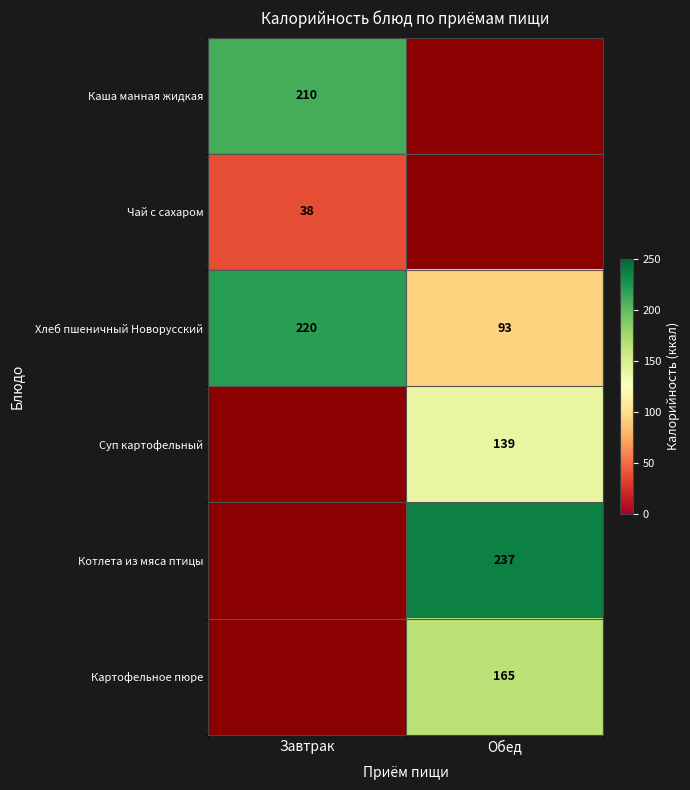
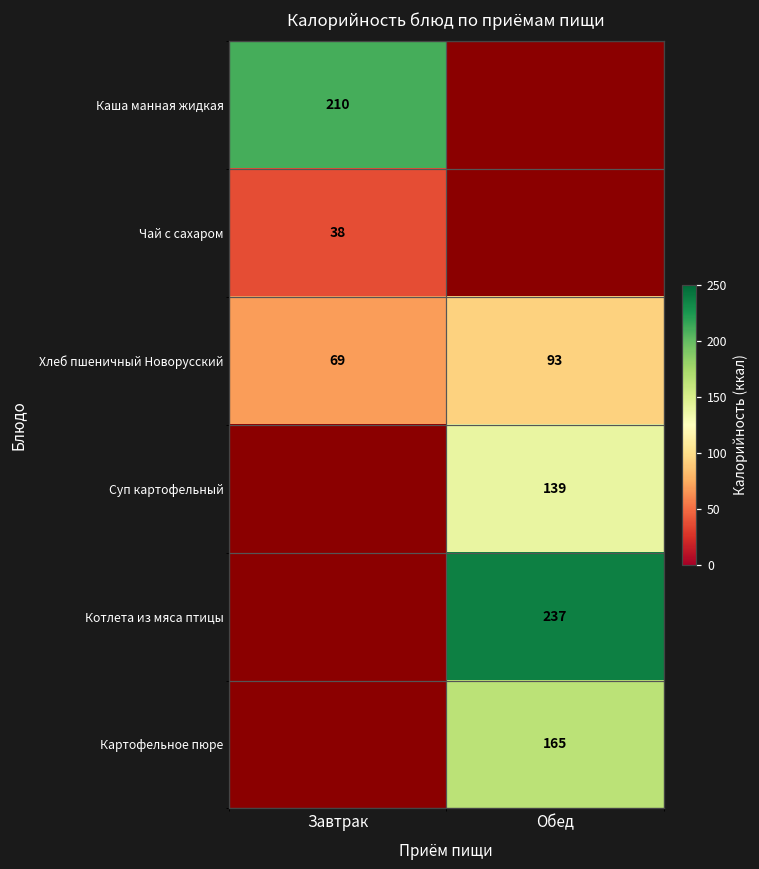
  {
    "Каша манная жидкая": {
      "Завтрак": 210
    },
    "Чай с сахаром": {
      "Завтрак": 38
    },
    "Хлеб пшеничный Новорусский": {
-     "Завтрак": 220,
+     "Завтрак": 69,
      "Обед": 93
    },
    "Суп картофельный": {
      "Обед": 139
    },
    "Котлета из мяса птицы": {
      "Обед": 237
    },
    "Картофельное пюре": {
      "Обед": 165
    }
  }
